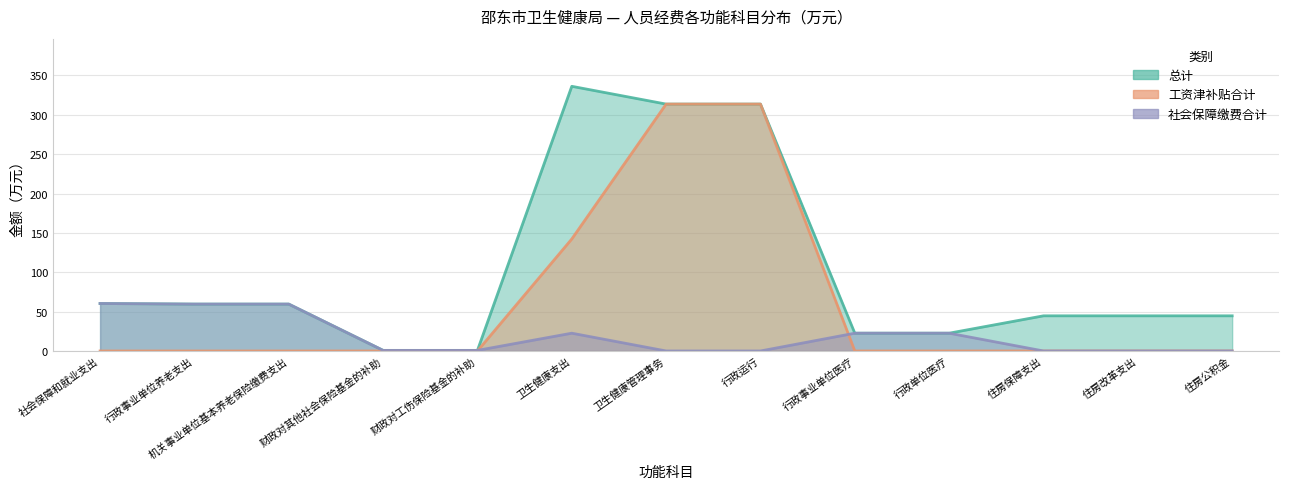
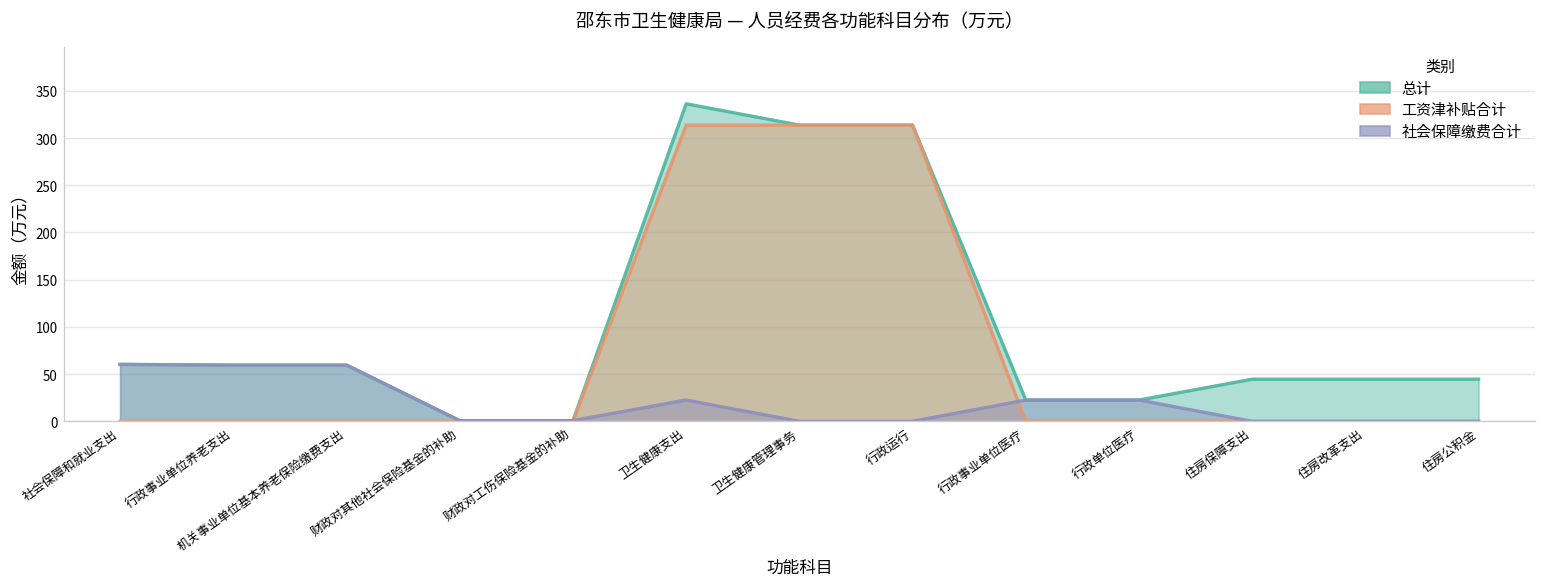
  {
    "工资津补贴合计": {
      "社会保障和就业支出": 0,
      "行政事业单位养老支出": 0,
      "机关事业单位基本养老保险缴费支出": 0,
-     "卫生健康支出": 140,
+     "卫生健康支出": 310,
      "行政事业单位医疗": 0,
      "行政单位医疗": 0
    }
  }
